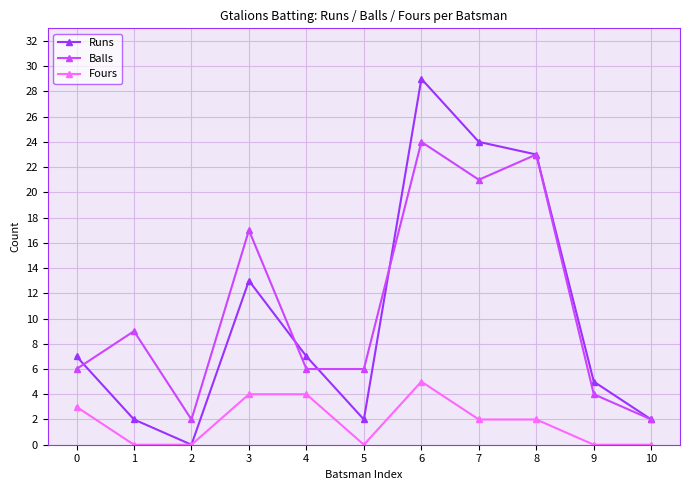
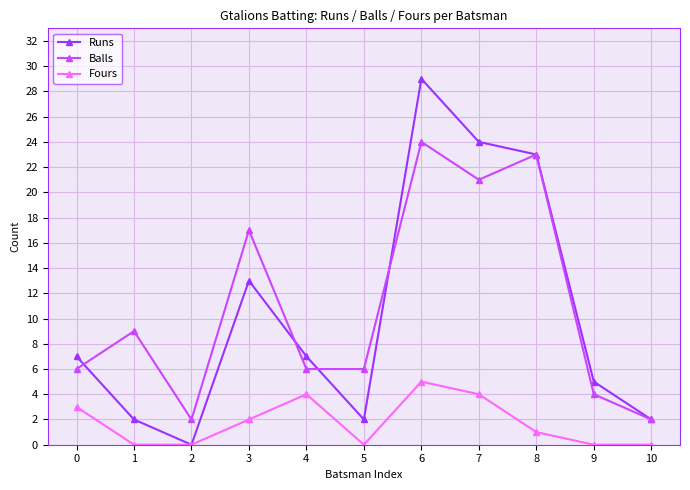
  {
    "Fours": {
      "0": 3,
      "1": 0,
-     "3": 4,
+     "3": 2,
      "4": 4,
      "5": 0,
      "6": 5,
-     "7": 2,
-     "8": 2,
+     "7": 4,
+     "8": 1,
      "9": 0,
      "10": 0
    }
  }
